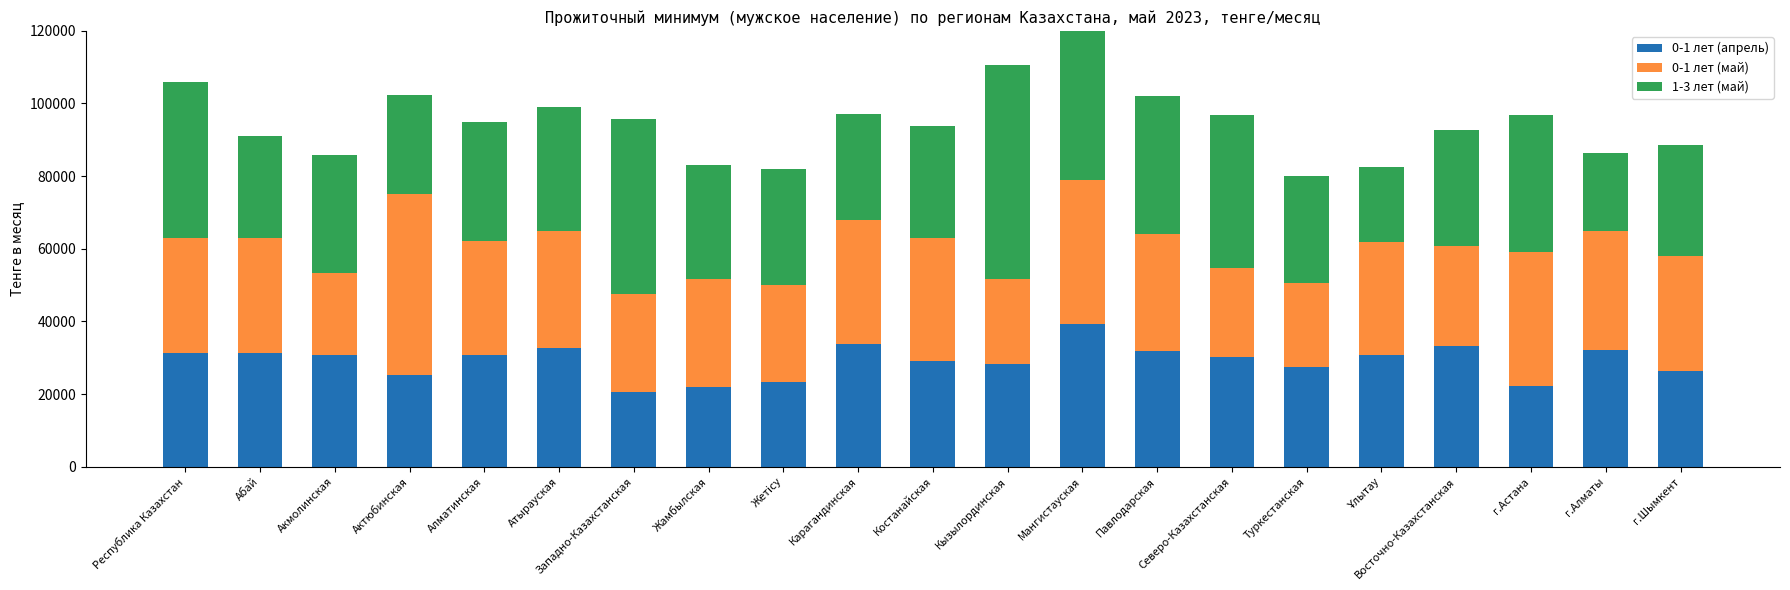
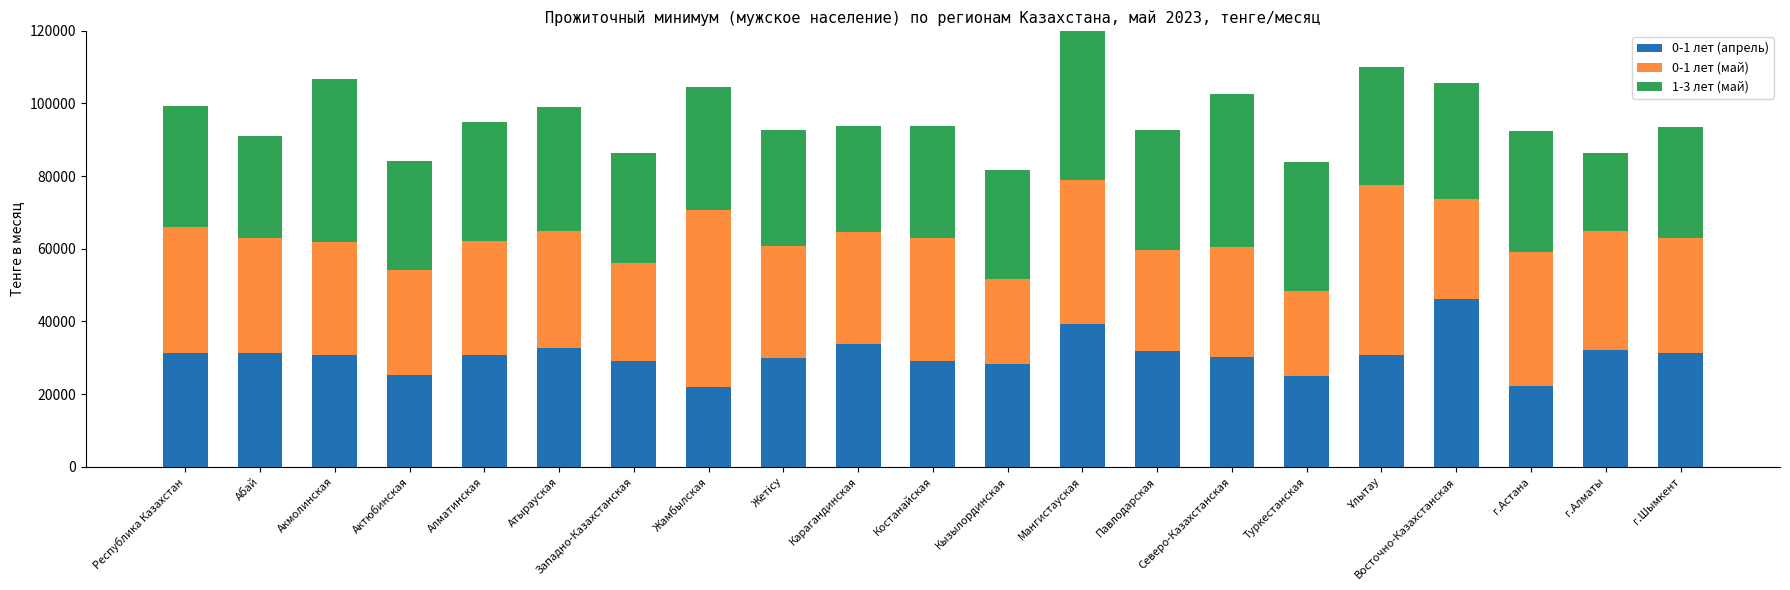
  {
    "0-1 лет (апрель)": {
      "Республика Казахстан": 31000,
      "Абай": 31000,
      "Акмолинская": 31000,
      "Актюбинская": 25000,
      "Алматинская": 31000,
      "Атырауская": 33000,
-     "Западно-Казахстанская": 21000,
+     "Западно-Казахстанская": 29000,
      "Жамбылская": 22000,
-     "Жетісу": 23000,
+     "Жетісу": 30000,
      "Карагандинская": 34000,
      "Костанайская": 29000,
      "Кызылординская": 28000,
      "Мангистауская": 39000,
      "Павлодарская": 32000,
      "Северо-Казахстанская": 30000,
-     "Туркестанская": 27000,
+     "Туркестанская": 25000,
      "Ұлытау": 31000,
-     "Восточно-Казахстанская": 33000,
+     "Восточно-Казахстанская": 46000,
      "г.Астана": 22000,
      "г.Алматы": 32000,
-     "г.Шымкент": 26000
+     "г.Шымкент": 31000
    },
    "0-1 лет (май)": {
-     "Республика Казахстан": 32000,
+     "Республика Казахстан": 35000,
      "Абай": 32000,
-     "Акмолинская": 23000,
-     "Актюбинская": 50000,
+     "Акмолинская": 31000,
+     "Актюбинская": 29000,
      "Алматинская": 31000,
      "Атырауская": 32000,
      "Западно-Казахстанская": 27000,
-     "Жамбылская": 30000,
-     "Жетісу": 27000,
-     "Карагандинская": 34000,
+     "Жамбылская": 49000,
+     "Жетісу": 31000,
+     "Карагандинская": 31000,
      "Костанайская": 34000,
      "Кызылординская": 23000,
      "Мангистауская": 40000,
-     "Павлодарская": 32000,
-     "Северо-Казахстанская": 24000,
+     "Павлодарская": 28000,
+     "Северо-Казахстанская": 30000,
      "Туркестанская": 23000,
-     "Ұлытау": 31000,
+     "Ұлытау": 47000,
      "Восточно-Казахстанская": 28000,
      "г.Астана": 37000,
      "г.Алматы": 33000,
      "г.Шымкент": 31000
    },
    "1-3 лет (май)": {
-     "Республика Казахстан": 43000,
+     "Республика Казахстан": 33000,
      "Абай": 28000,
-     "Акмолинская": 32000,
-     "Актюбинская": 27000,
+     "Акмолинская": 45000,
+     "Актюбинская": 30000,
      "Алматинская": 33000,
      "Атырауская": 34000,
-     "Западно-Казахстанская": 48000,
-     "Жамбылская": 31000,
+     "Западно-Казахстанская": 30000,
+     "Жамбылская": 34000,
      "Жетісу": 32000,
      "Карагандинская": 29000,
      "Костанайская": 31000,
-     "Кызылординская": 59000,
+     "Кызылординская": 30000,
      "Мангистауская": 42000,
-     "Павлодарская": 38000,
+     "Павлодарская": 33000,
      "Северо-Казахстанская": 42000,
-     "Туркестанская": 30000,
-     "Ұлытау": 21000,
+     "Туркестанская": 36000,
+     "Ұлытау": 33000,
      "Восточно-Казахстанская": 32000,
-     "г.Астана": 38000,
+     "г.Астана": 33000,
      "г.Алматы": 21000,
      "г.Шымкент": 31000
    }
  }
